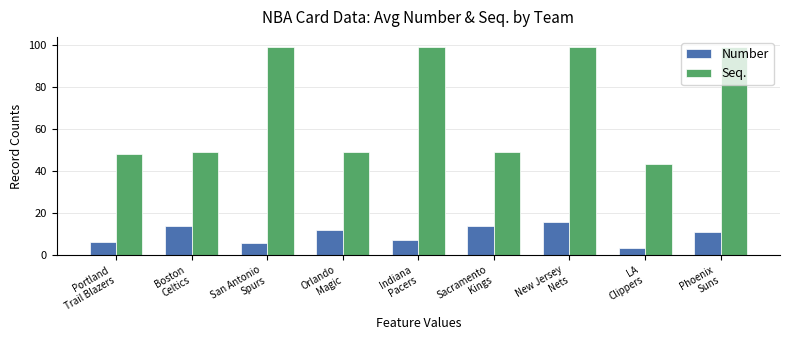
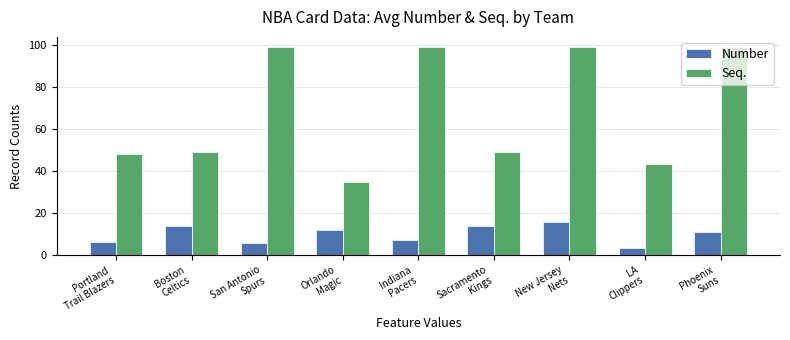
  {
    "Number": {
      "Portland Trail Blazers": 6,
      "Boston Celtics": 14,
      "San Antonio Spurs": 6,
      "Orlando Magic": 12,
      "Indiana Pacers": 7,
      "Sacramento Kings": 14,
      "New Jersey Nets": 16,
      "LA Clippers": 4,
      "Phoenix Suns": 11
    },
    "Seq.": {
      "Portland Trail Blazers": 48,
      "Boston Celtics": 49,
      "San Antonio Spurs": 99,
-     "Orlando Magic": 49,
+     "Orlando Magic": 35,
      "Indiana Pacers": 99,
      "Sacramento Kings": 49,
      "New Jersey Nets": 99,
      "LA Clippers": 43
    }
  }
